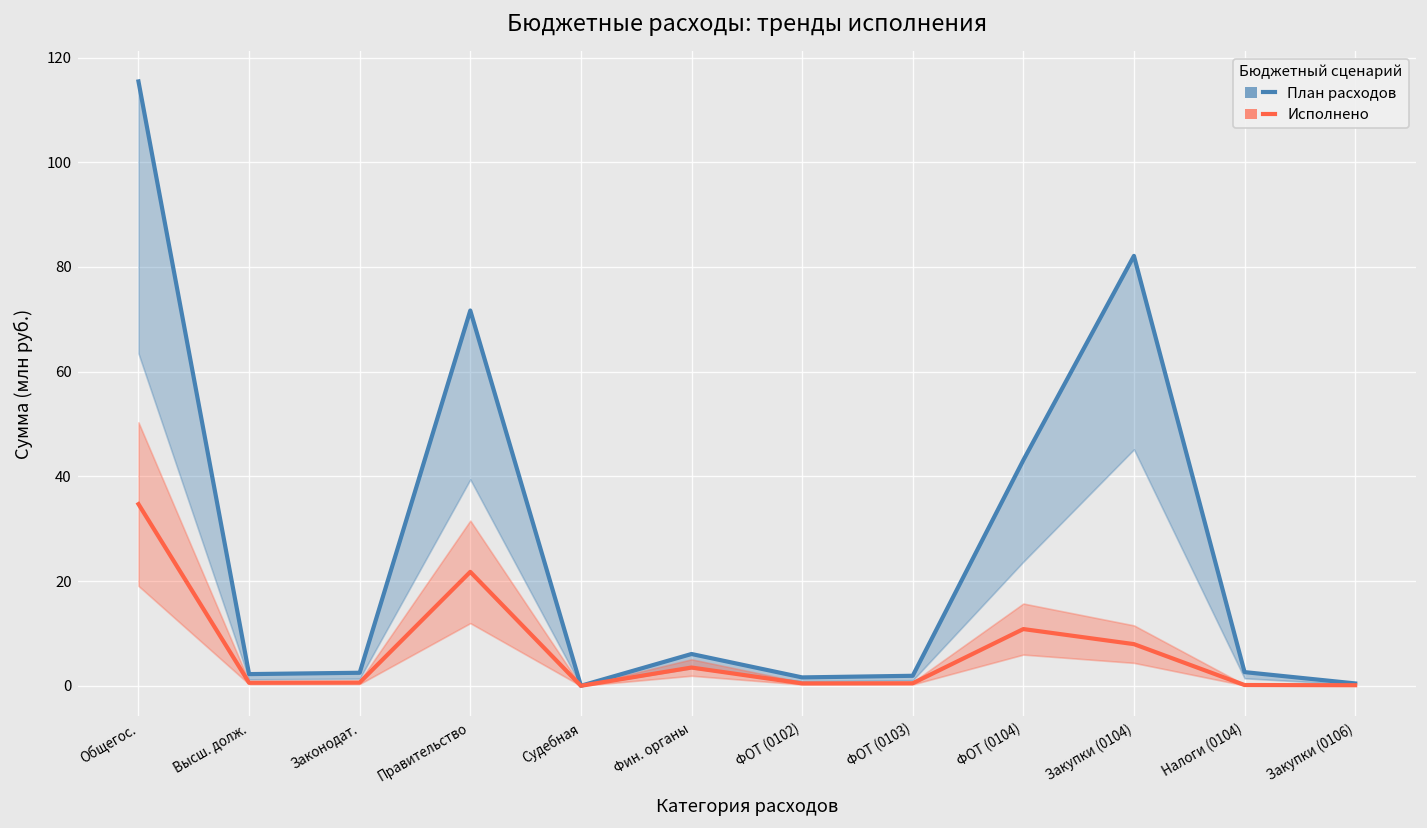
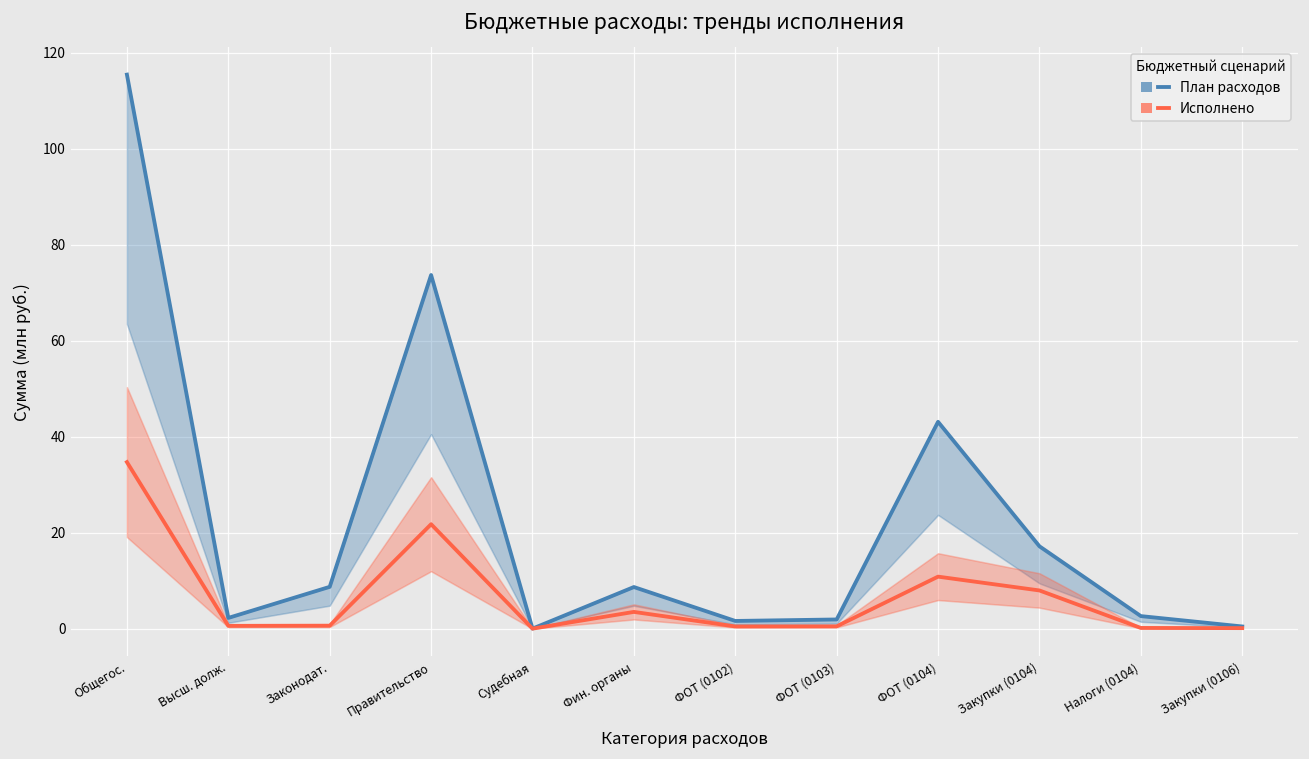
  {
    "План расходов": {
      "Общегос.": 115,
      "Высш. долж.": 2,
-     "Законодат.": 2,
-     "Правительство": 72,
-     "Фин. органы": 6,
+     "Законодат.": 9,
+     "Правительство": 74,
+     "Фин. органы": 9,
      "ФОТ (0102)": 2,
      "ФОТ (0103)": 2,
      "ФОТ (0104)": 43,
-     "Закупки (0104)": 82,
+     "Закупки (0104)": 17,
      "Налоги (0104)": 3
    }
  }
